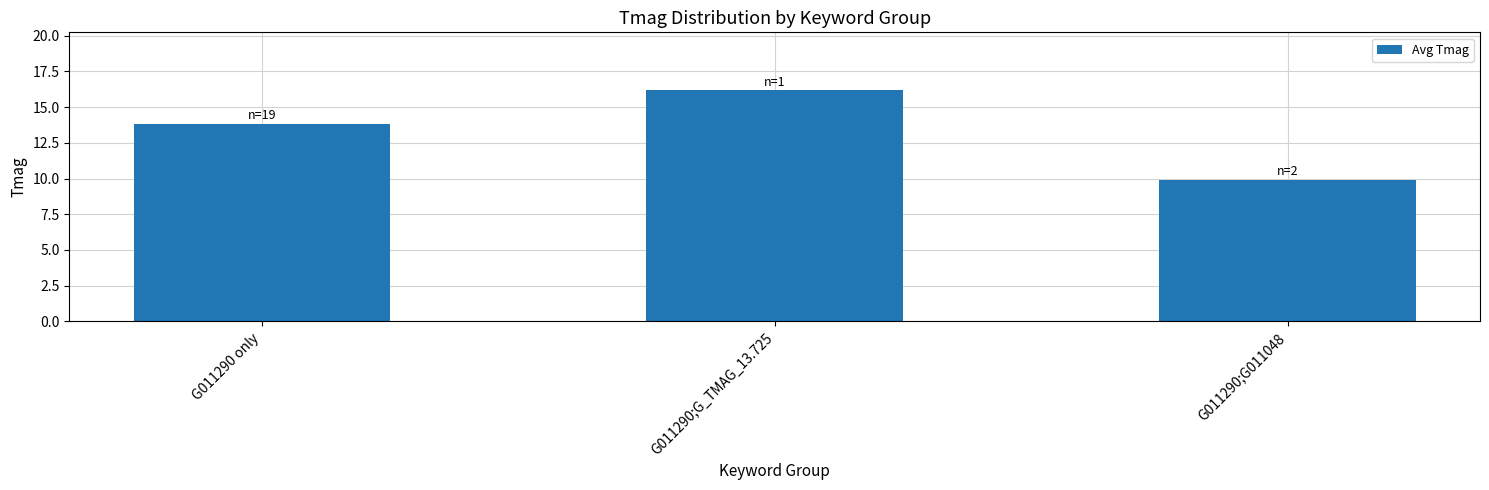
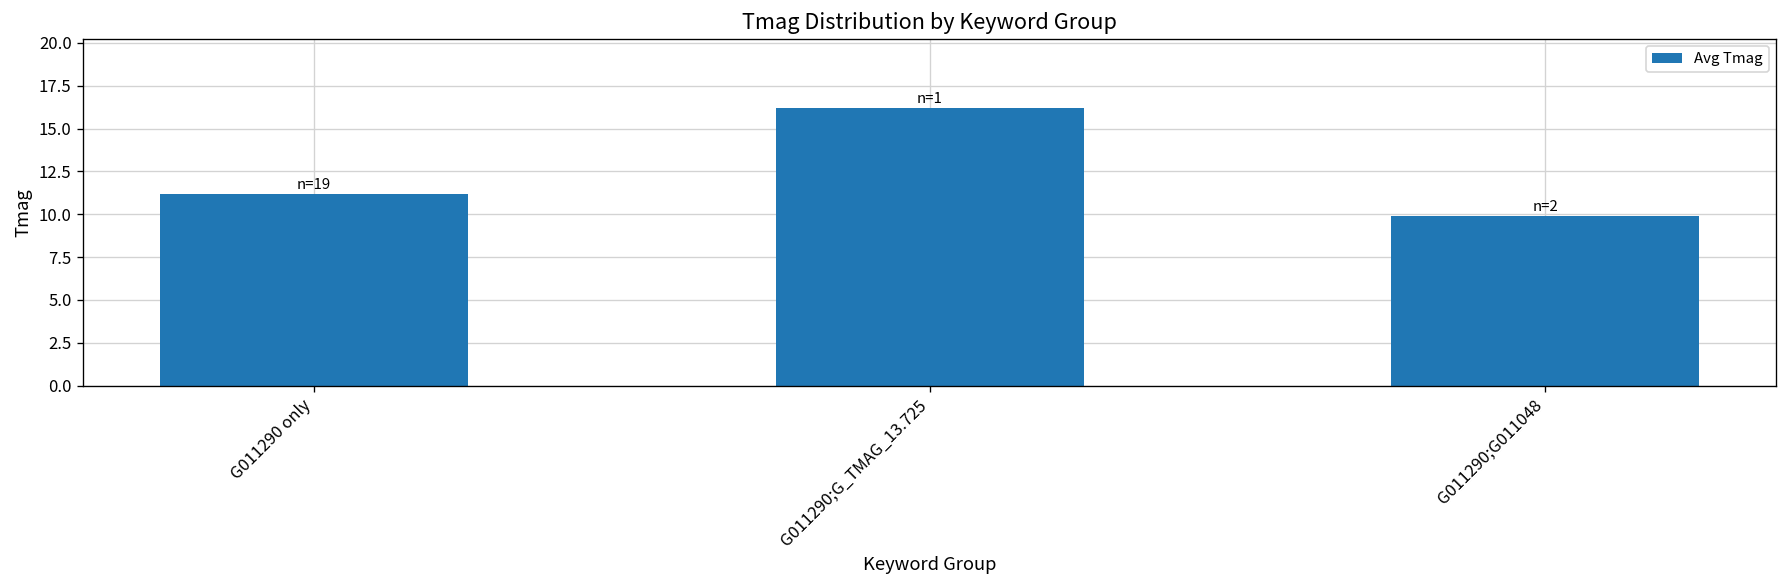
  {
-   "G011290 only": 13.8
+   "G011290 only": 11.2
  }
